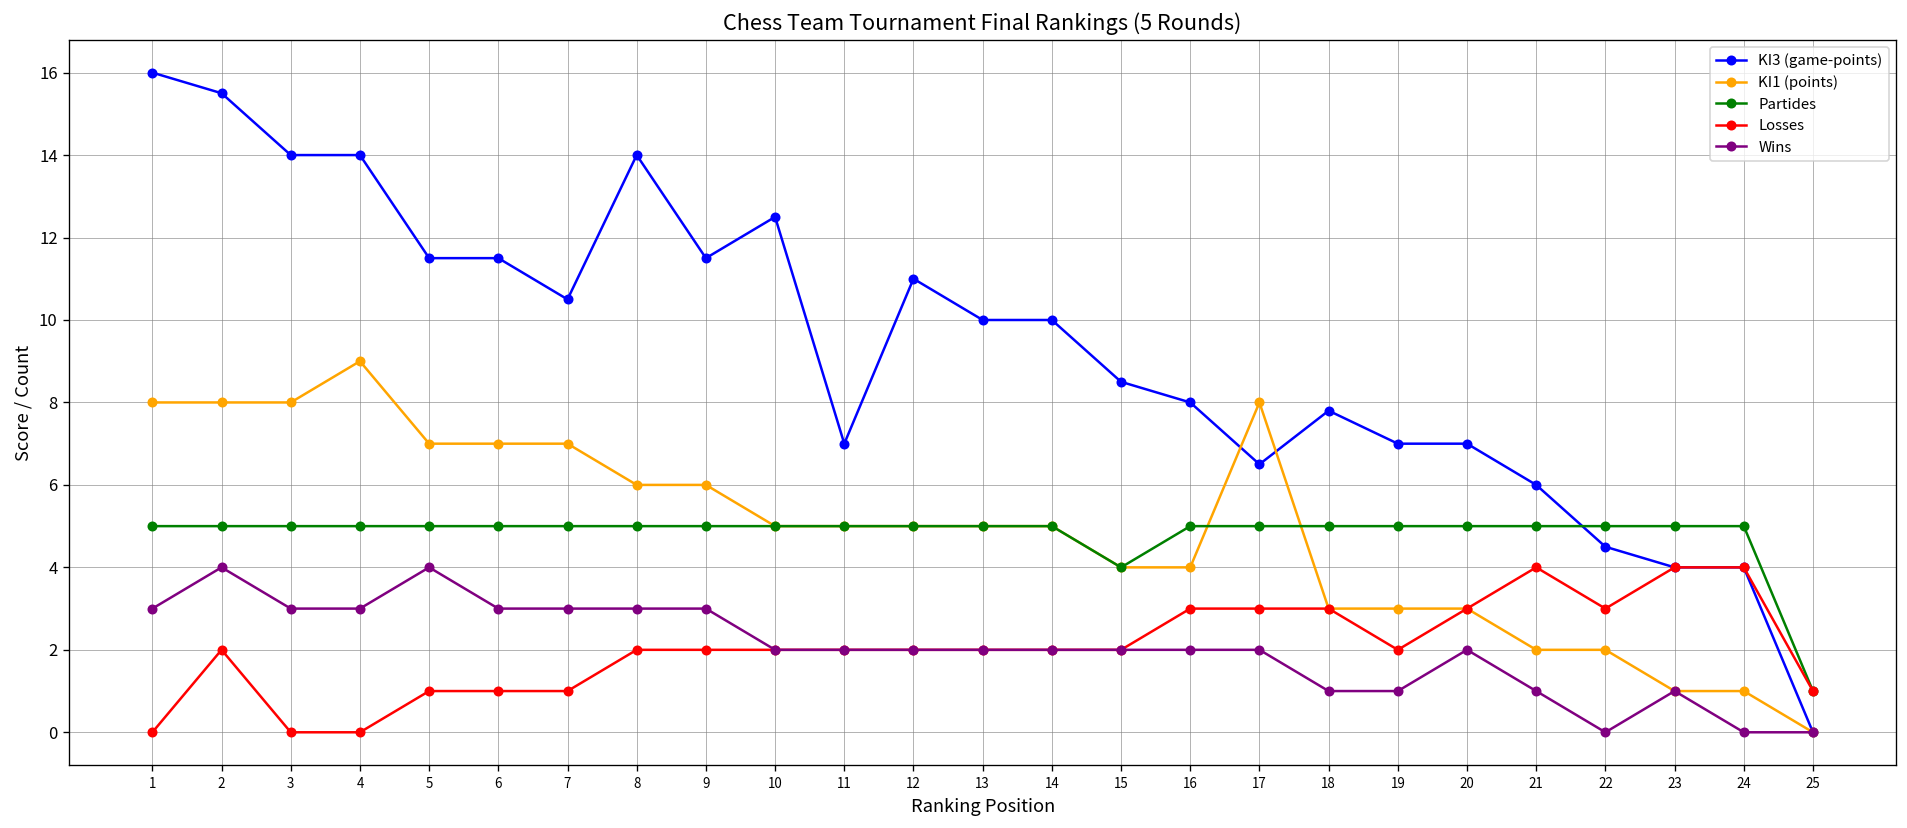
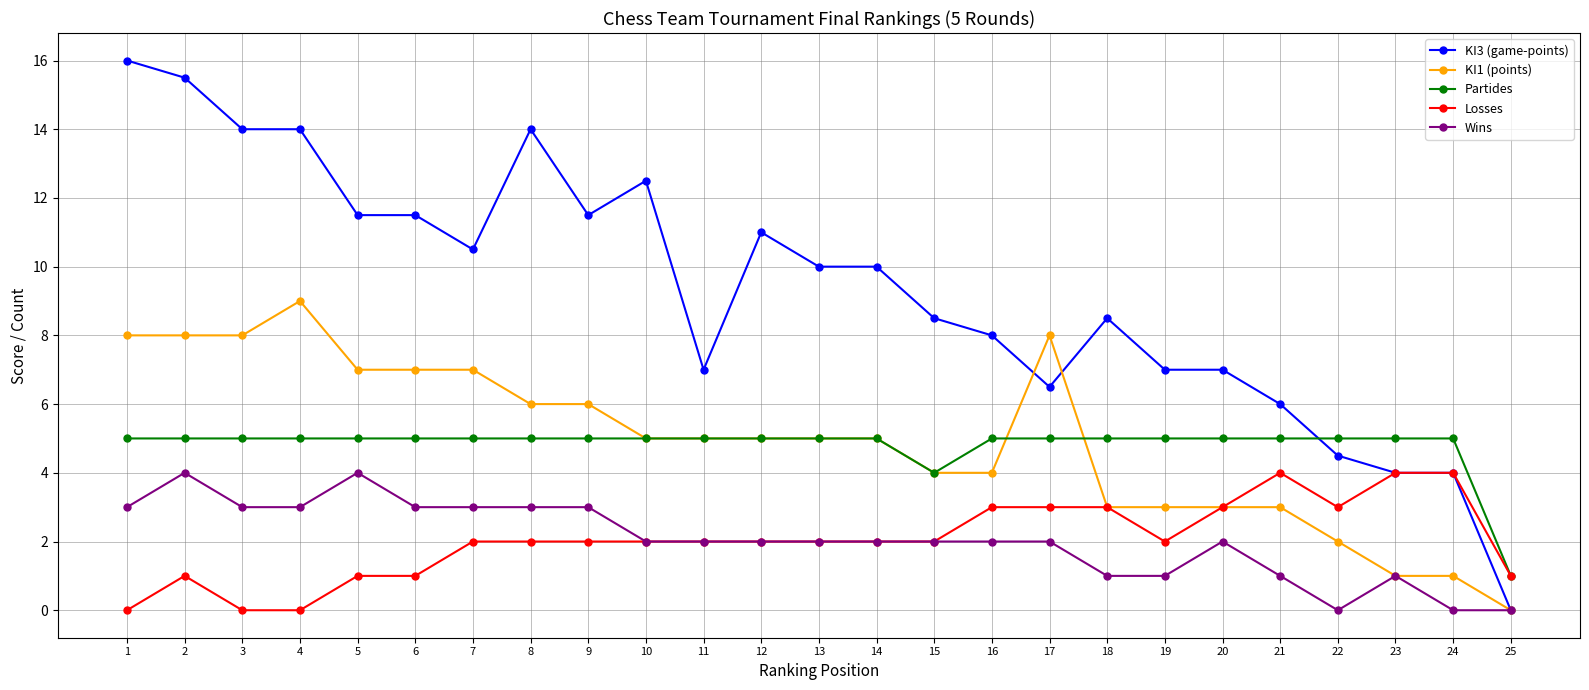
  {
    "KI3 (game-points)": {
      "1": 16.0,
      "2": 15.5,
      "3": 14.0,
      "4": 14.0,
      "5": 11.5,
      "6": 11.5,
      "7": 10.5,
      "8": 14.0,
      "9": 11.5,
      "10": 12.5,
      "11": 7.0,
      "12": 11.0,
      "13": 10.0,
      "14": 10.0,
      "15": 8.5,
      "16": 8.0,
      "17": 6.5,
-     "18": 7.8,
+     "18": 8.5,
      "19": 7.0,
      "20": 7.0,
      "21": 6.0,
      "22": 4.5
    },
    "KI1 (points)": {
      "1": 8,
      "2": 8,
      "3": 8,
      "4": 9,
      "5": 7,
      "6": 7,
      "7": 7,
      "8": 6,
      "9": 6,
      "16": 4,
      "17": 8,
      "19": 3,
-     "21": 2,
+     "21": 3,
      "22": 2,
      "24": 1
    },
    "Partides": {
      "1": 5.0,
      "2": 5.0,
      "3": 5.0,
      "4": 5.0,
      "5": 5.0,
      "6": 5.0,
      "7": 5.0,
      "8": 5.0,
      "9": 5.0,
      "16": 5.0,
      "17": 5.0,
      "18": 5.0,
      "19": 5.0,
      "20": 5.0,
      "21": 5.0,
      "22": 5.0,
      "23": 5.0,
      "24": 5.0
    },
    "Losses": {
      "1": 0,
-     "2": 2,
+     "2": 1,
      "3": 0,
      "4": 0,
      "5": 1,
      "6": 1,
-     "7": 1,
+     "7": 2,
      "8": 2,
      "9": 2,
      "16": 3,
      "17": 3,
      "19": 2,
      "21": 4,
      "22": 3
    },
    "Wins": {
      "1": 3.0,
      "2": 4.0,
      "3": 3.0,
      "4": 3.0,
      "5": 4.0,
      "6": 3.0,
      "7": 3.0,
      "8": 3.0,
      "9": 3.0,
      "16": 2.0,
      "17": 2.0,
      "18": 1.0,
      "19": 1.0,
      "20": 2.0,
      "21": 1.0,
      "22": 0.0,
      "24": 0.0
    }
  }
